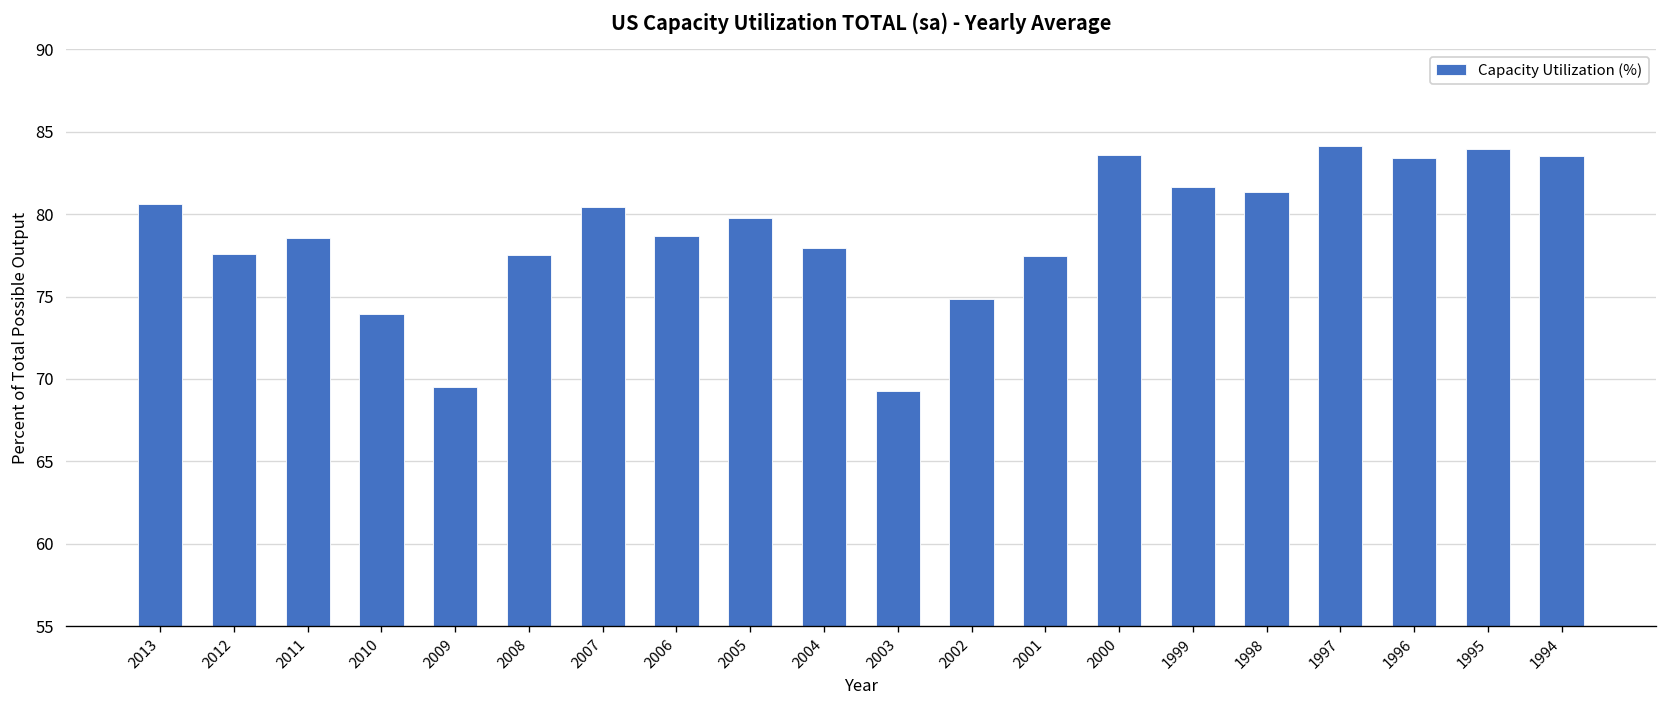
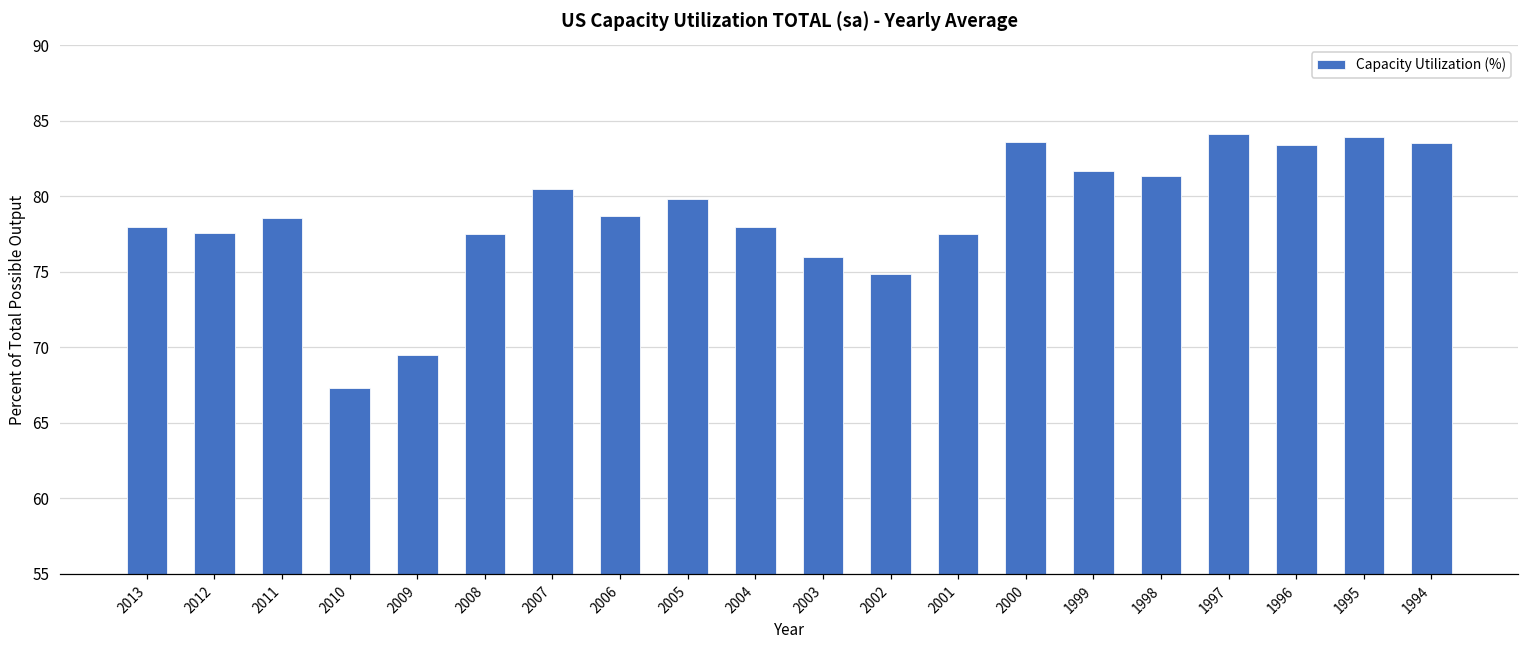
  {
-   "2013": 80.6,
+   "2013": 77.9,
    "2012": 77.6,
    "2011": 78.5,
-   "2010": 74.0,
+   "2010": 67.3,
    "2009": 69.5,
    "2008": 77.5,
    "2007": 80.5,
    "2006": 78.7,
    "2005": 79.8,
    "2004": 77.9,
-   "2003": 69.2,
+   "2003": 76.0,
    "2002": 74.8,
    "2001": 77.5,
    "2000": 83.6,
    "1999": 81.6,
    "1998": 81.4,
    "1997": 84.1,
    "1996": 83.4,
    "1995": 84.0,
    "1994": 83.6
  }
